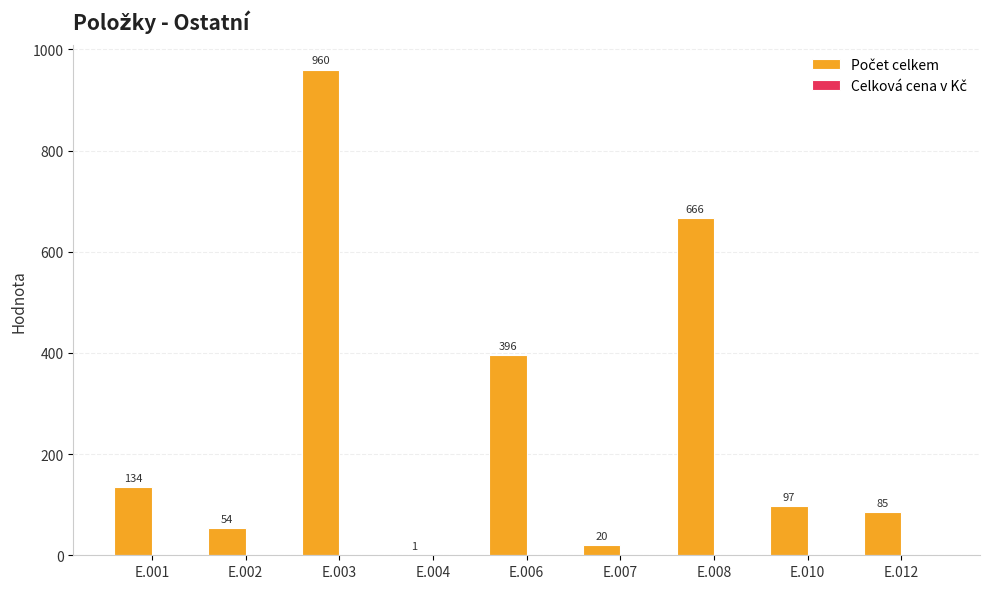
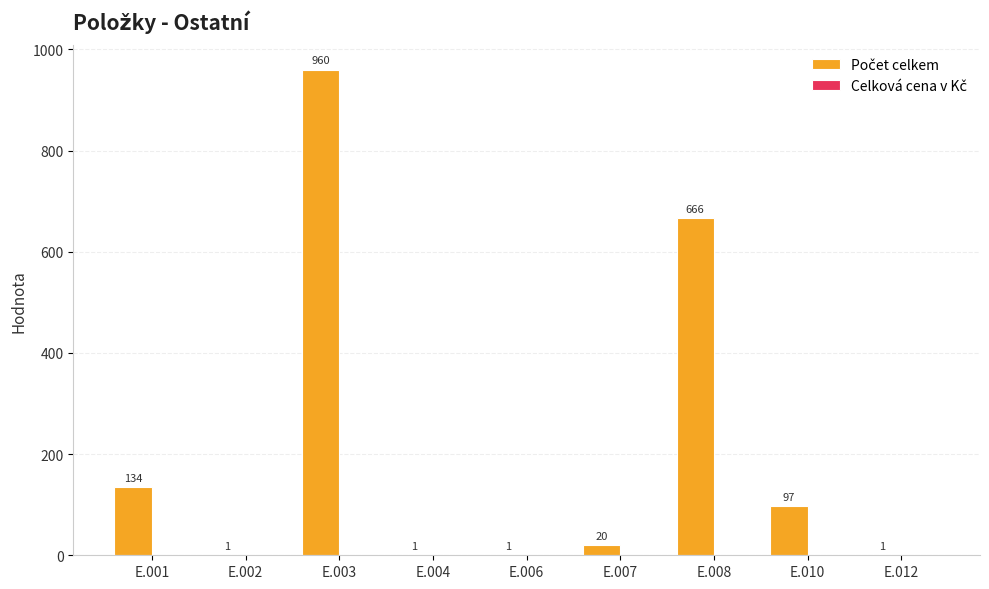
  {
    "Počet celkem": {
      "E.001": 134,
-     "E.002": 54,
+     "E.002": 1,
      "E.003": 960,
      "E.004": 1,
-     "E.006": 396,
+     "E.006": 1,
      "E.007": 20,
      "E.008": 666,
      "E.010": 97,
-     "E.012": 85
+     "E.012": 1
    },
    "Celková cena v Kč": {
      "E.001": 0,
      "E.002": 0,
      "E.003": 0,
      "E.004": 0,
      "E.006": 0,
      "E.007": 0,
      "E.008": 0,
      "E.010": 0,
      "E.012": 0
    }
  }
